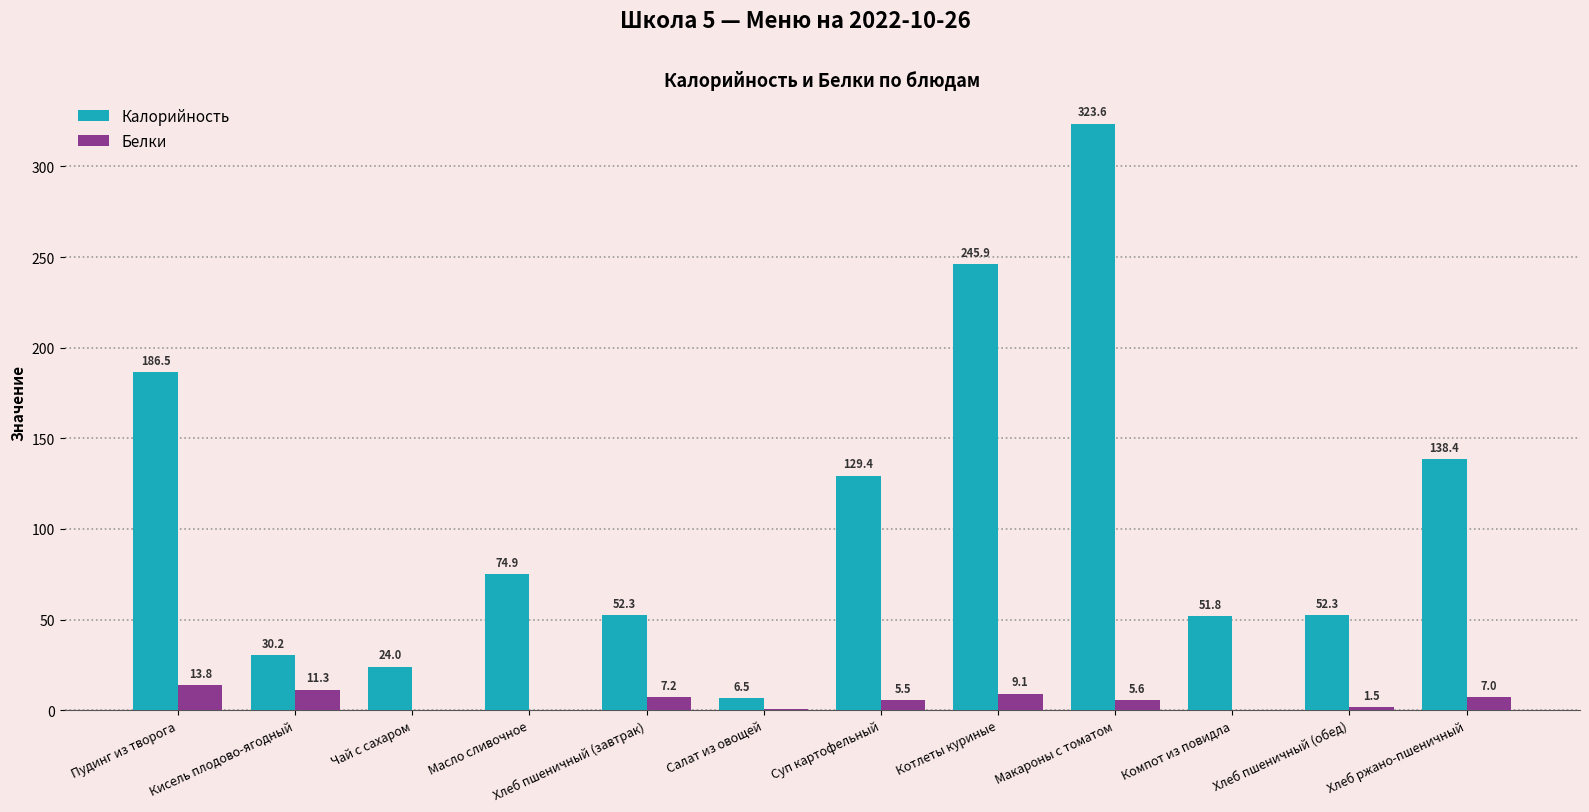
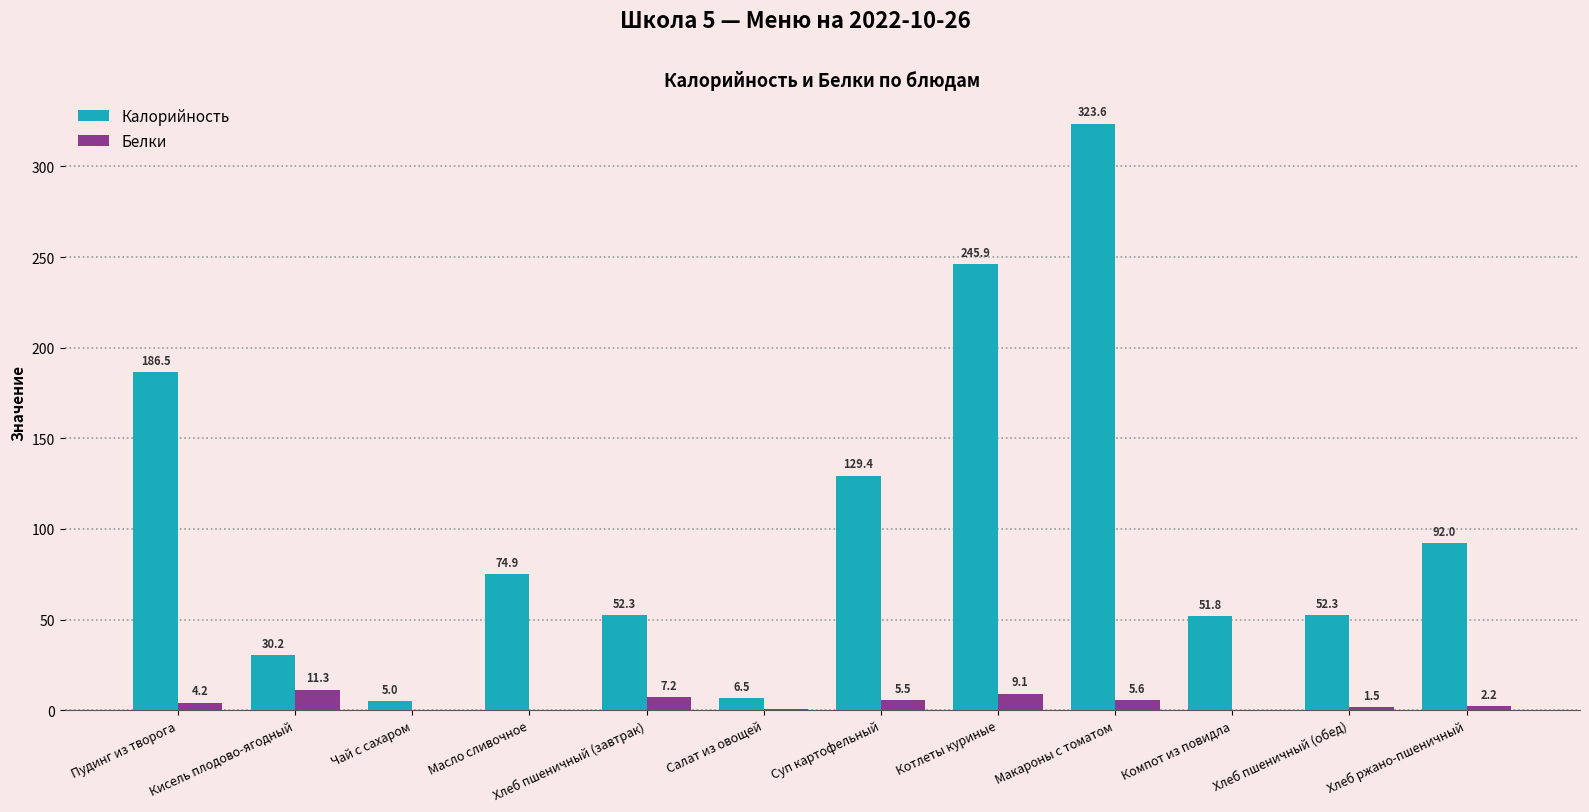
  {
    "Калорийность": {
      "Пудинг из творога": 186.5,
      "Кисель плодово-ягодный": 30.2,
-     "Чай с сахаром": 24.0,
+     "Чай с сахаром": 5.0,
      "Масло сливочное": 74.9,
      "Хлеб пшеничный (завтрак)": 52.3,
      "Салат из овощей": 6.5,
      "Суп картофельный": 129.4,
      "Котлеты куриные": 245.9,
      "Макароны с томатом": 323.6,
      "Компот из повидла": 51.8,
      "Хлеб пшеничный (обед)": 52.3,
-     "Хлеб ржано-пшеничный": 138.4
+     "Хлеб ржано-пшеничный": 92.0
    },
    "Белки": {
-     "Пудинг из творога": 13.8,
+     "Пудинг из творога": 4.2,
      "Кисель плодово-ягодный": 11.3,
      "Хлеб пшеничный (завтрак)": 7.2,
      "Суп картофельный": 5.5,
      "Котлеты куриные": 9.1,
      "Макароны с томатом": 5.6,
      "Хлеб пшеничный (обед)": 1.5,
-     "Хлеб ржано-пшеничный": 7.0
+     "Хлеб ржано-пшеничный": 2.2
    }
  }
